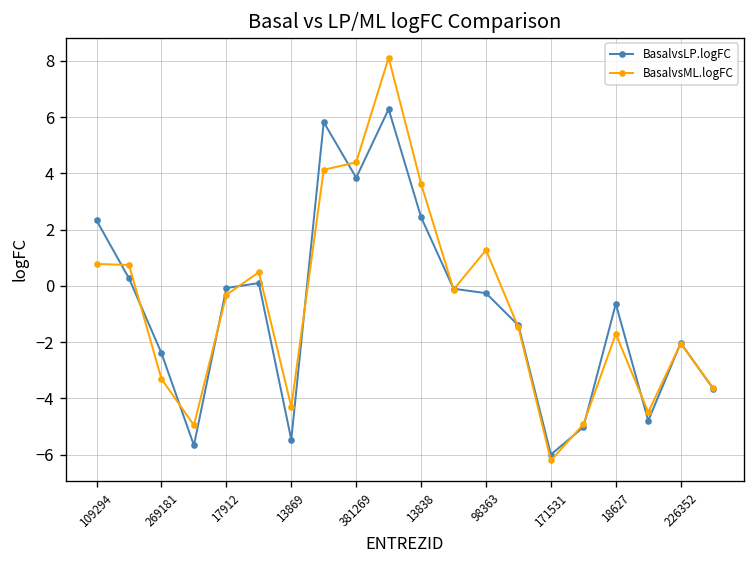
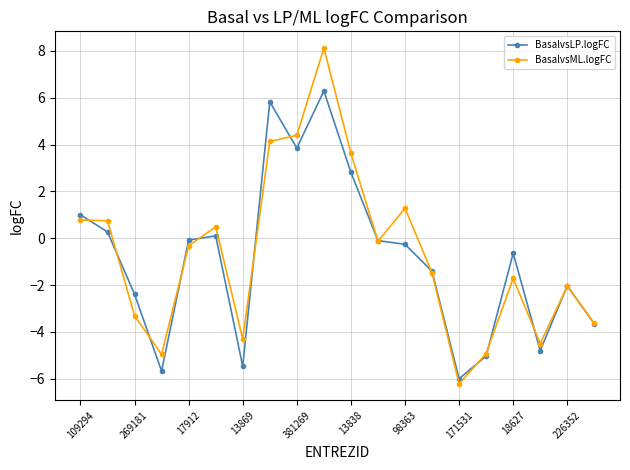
  {
    "BasalvsLP.logFC": {
-     "109294": 2.3,
+     "109294": 1.0,
      "269181": -2.4,
      "17912": -0.1,
      "13869": -5.5,
      "381269": 3.8,
-     "13838": 2.4,
+     "13838": 2.8,
      "98363": -0.3,
      "171531": -6.0,
      "18627": -0.6
    },
    "BasalvsML.logFC": {
      "109294": 0.8,
      "269181": -3.3,
      "17912": -0.3,
      "13869": -4.3,
      "381269": 4.4,
      "13838": 3.6,
      "98363": 1.3,
      "171531": -6.2,
      "18627": -1.7
    }
  }
